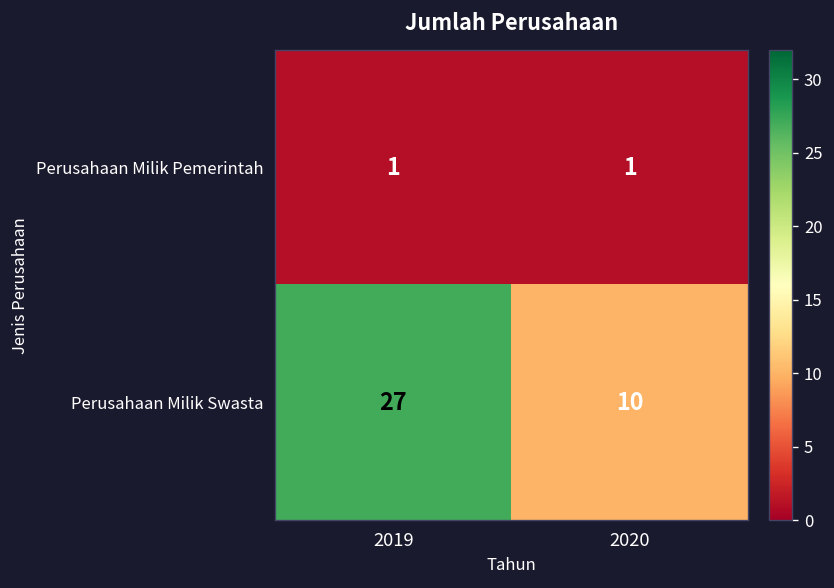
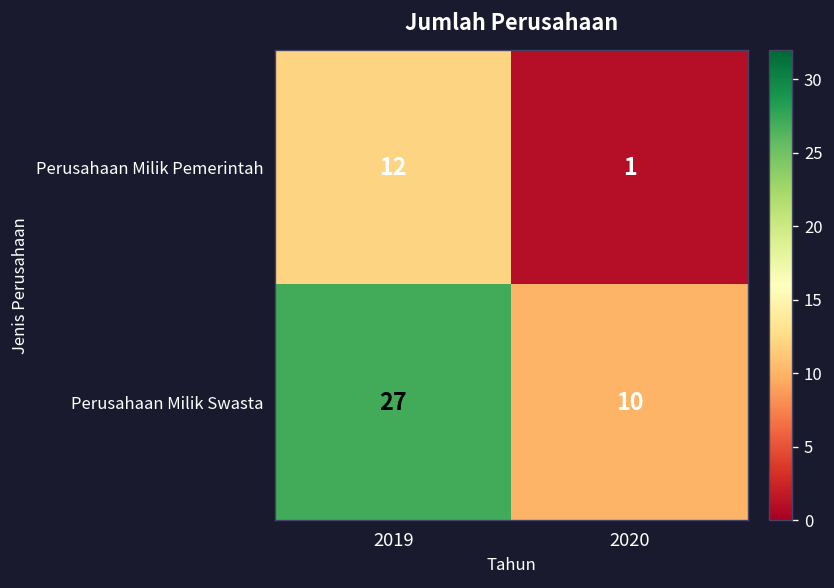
  {
    "Perusahaan Milik Pemerintah": {
-     "2019": 1,
+     "2019": 12,
      "2020": 1
    },
    "Perusahaan Milik Swasta": {
      "2019": 27,
      "2020": 10
    }
  }
